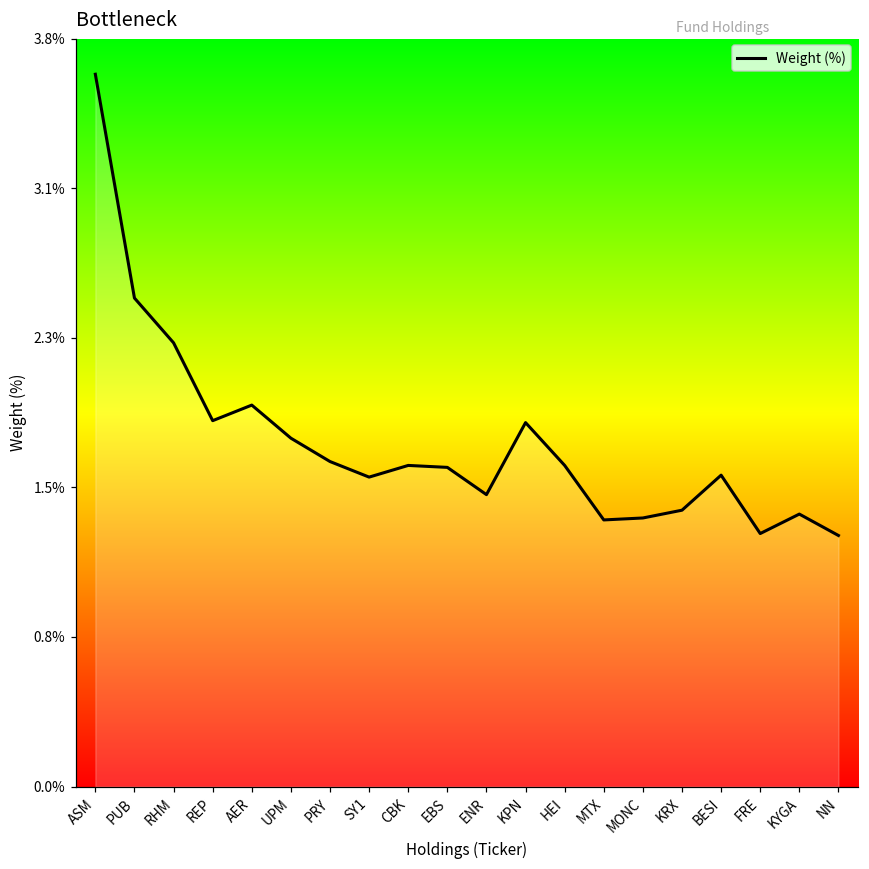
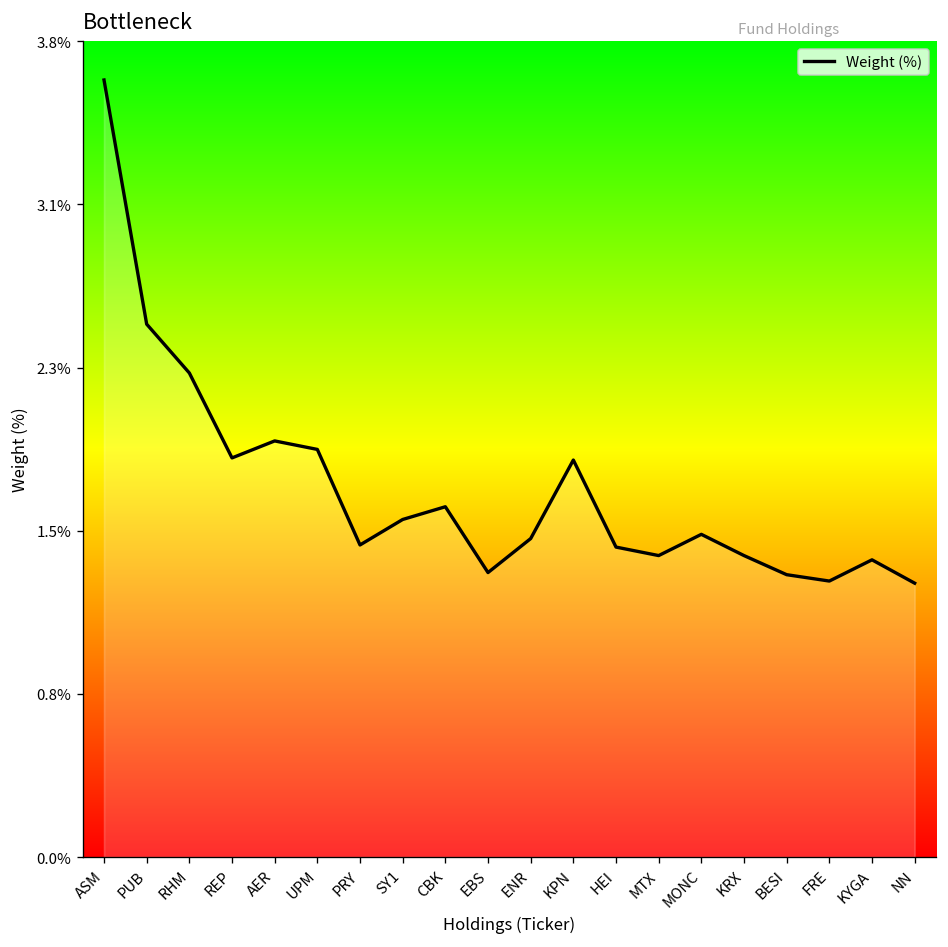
  {
    "ASM": "3.66%",
    "PUB": "2.51%",
    "RHM": "2.28%",
    "REP": "1.88%",
    "AER": "1.96%",
-   "UPM": "1.79%",
-   "PRY": "1.67%",
+   "UPM": "1.92%",
+   "PRY": "1.47%",
    "SY1": "1.59%",
    "CBK": "1.65%",
-   "EBS": "1.64%",
+   "EBS": "1.34%",
    "ENR": "1.50%",
    "KPN": "1.87%",
-   "HEI": "1.65%",
-   "MTX": "1.37%",
-   "MONC": "1.38%",
+   "HEI": "1.46%",
+   "MTX": "1.42%",
+   "MONC": "1.52%",
    "KRX": "1.42%",
-   "BESI": "1.60%",
+   "BESI": "1.33%",
    "FRE": "1.30%",
    "KYGA": "1.40%",
    "NN": "1.29%"
  }
